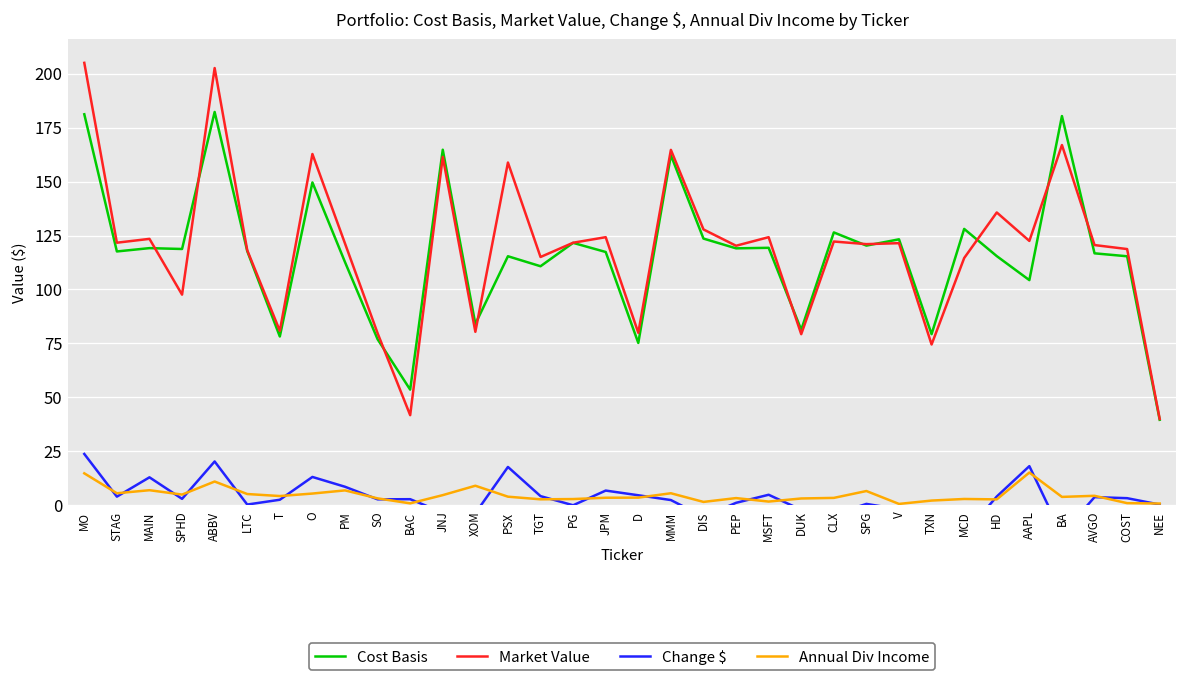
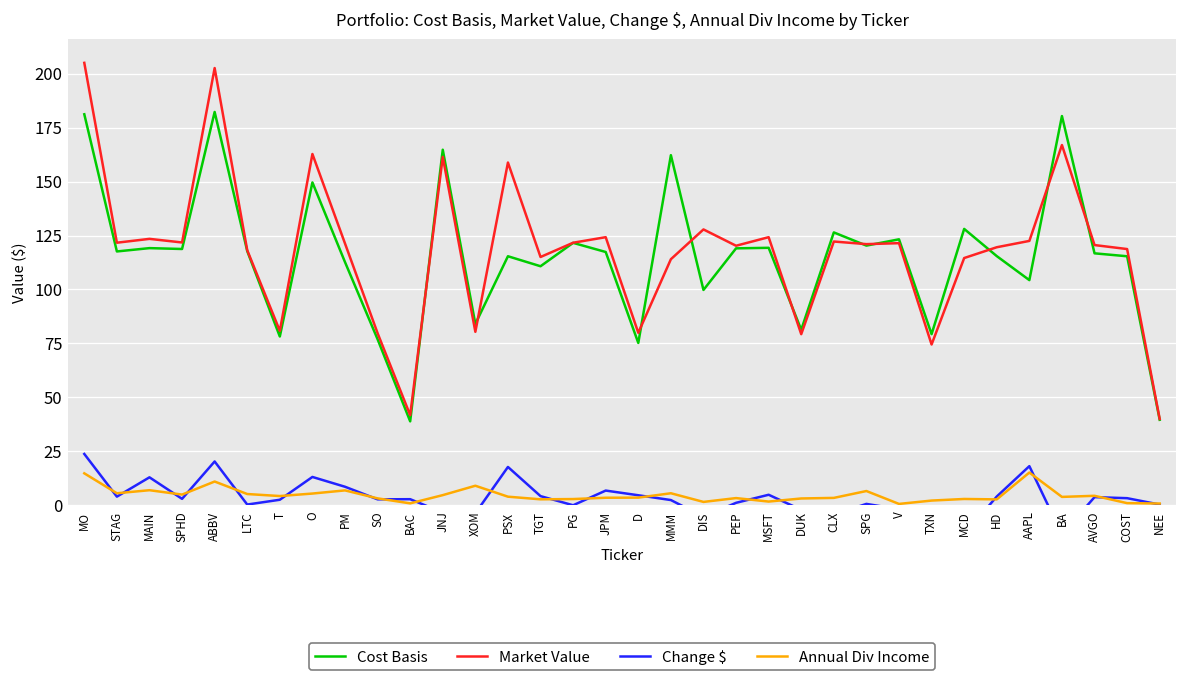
  {
    "Cost Basis": {
      "MO": 181,
      "STAG": 118,
      "MAIN": 119,
      "SPHD": 119,
      "ABBV": 182,
      "T": 78,
      "O": 150,
      "PM": 113,
      "SO": 77,
-     "BAC": 54,
+     "BAC": 39,
      "JNJ": 165,
      "XOM": 84,
      "PSX": 115,
      "TGT": 111,
      "JPM": 117,
      "D": 75,
      "MMM": 162,
-     "DIS": 124,
+     "DIS": 100,
      "MSFT": 119,
      "DUK": 81,
      "CLX": 126,
      "V": 123,
      "TXN": 79,
      "MCD": 128,
      "HD": 115,
      "AAPL": 104,
      "BA": 180,
      "AVGO": 117,
      "COST": 115
    },
    "Market Value": {
      "MO": 205,
      "STAG": 122,
      "MAIN": 123,
-     "SPHD": 98,
+     "SPHD": 122,
      "ABBV": 203,
      "T": 81,
      "O": 163,
      "PM": 121,
      "SO": 80,
      "BAC": 42,
      "JNJ": 161,
      "XOM": 80,
      "PSX": 159,
      "TGT": 115,
      "JPM": 124,
      "D": 80,
-     "MMM": 165,
+     "MMM": 114,
      "DIS": 128,
      "MSFT": 124,
      "DUK": 79,
      "CLX": 122,
      "V": 121,
      "TXN": 75,
      "MCD": 115,
-     "HD": 136,
+     "HD": 120,
      "AAPL": 123,
      "BA": 167,
      "AVGO": 121,
      "COST": 119
    },
    "Change $": {
      "MO": 24,
      "STAG": 4,
      "MAIN": 13,
      "SPHD": 3,
      "ABBV": 20,
      "LTC": 0,
      "T": 3,
      "O": 13,
      "PM": 9,
      "BAC": 3,
      "PSX": 18,
      "TGT": 4,
      "PG": 0,
      "JPM": 7,
      "MMM": 2,
      "PEP": 1,
      "MSFT": 5,
      "SPG": 1,
      "AAPL": 18,
      "COST": 3
    },
    "Annual Div Income": {
      "MO": 15,
      "STAG": 6,
      "MAIN": 7,
      "SPHD": 5,
      "ABBV": 11,
      "LTC": 5,
      "T": 4,
      "O": 5,
      "PM": 7,
      "BAC": 1,
      "JNJ": 5,
      "XOM": 9,
      "PSX": 4,
      "TGT": 3,
      "PG": 3,
      "JPM": 4,
      "MMM": 6,
      "DIS": 2,
      "PEP": 3,
      "MSFT": 2,
      "DUK": 3,
      "CLX": 3,
      "SPG": 7,
      "V": 1,
      "TXN": 2,
      "MCD": 3,
      "AAPL": 15,
      "BA": 4,
      "COST": 1
    }
  }
